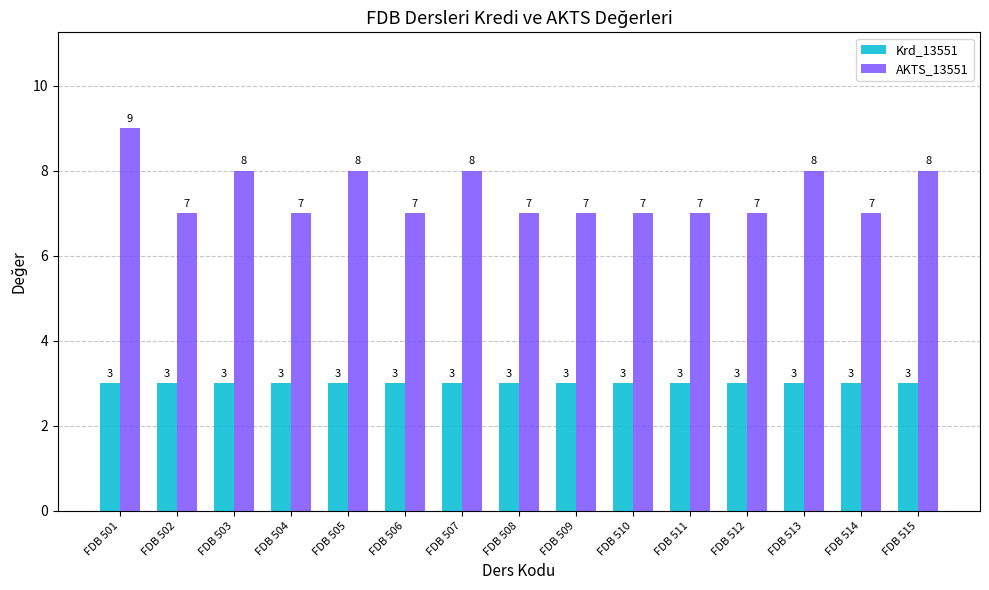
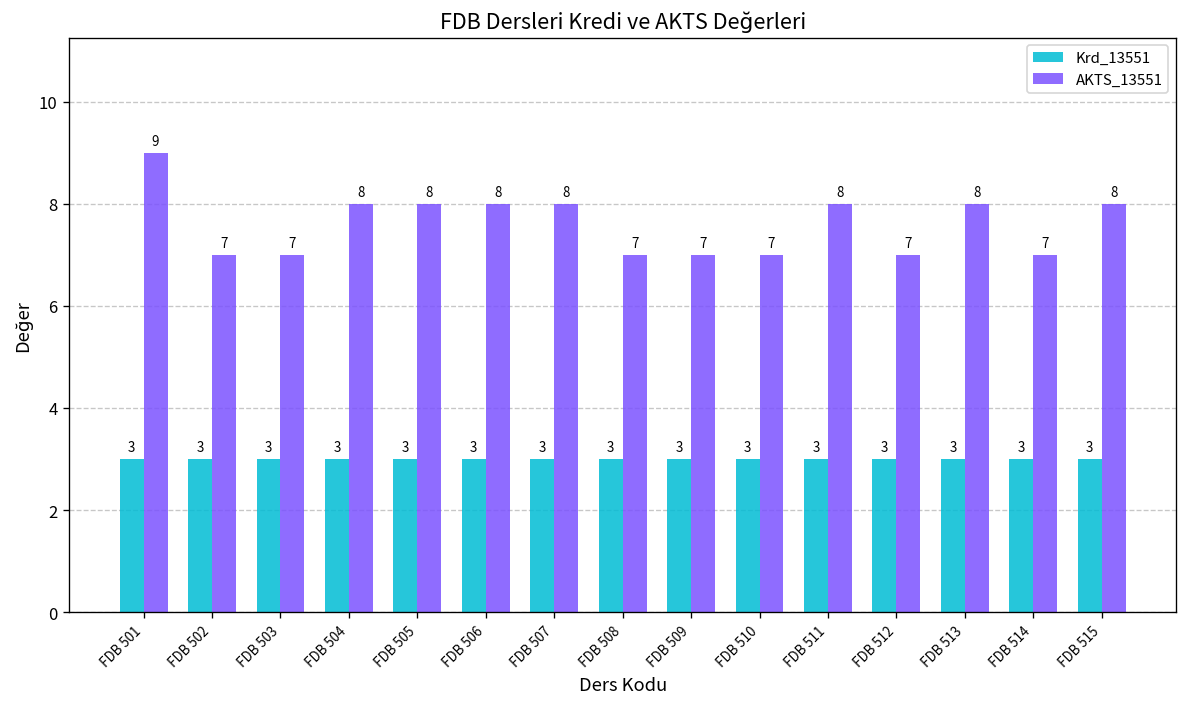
  {
    "Krd_13551": {
      "FDB 501": 3,
      "FDB 502": 3,
      "FDB 503": 3,
      "FDB 504": 3,
      "FDB 505": 3,
      "FDB 506": 3,
      "FDB 507": 3,
      "FDB 508": 3,
      "FDB 509": 3,
      "FDB 510": 3,
      "FDB 511": 3,
      "FDB 512": 3,
      "FDB 513": 3,
      "FDB 514": 3,
      "FDB 515": 3
    },
    "AKTS_13551": {
      "FDB 501": 9,
      "FDB 502": 7,
-     "FDB 503": 8,
-     "FDB 504": 7,
+     "FDB 503": 7,
+     "FDB 504": 8,
      "FDB 505": 8,
-     "FDB 506": 7,
+     "FDB 506": 8,
      "FDB 507": 8,
      "FDB 508": 7,
      "FDB 509": 7,
      "FDB 510": 7,
-     "FDB 511": 7,
+     "FDB 511": 8,
      "FDB 512": 7,
      "FDB 513": 8,
      "FDB 514": 7,
      "FDB 515": 8
    }
  }
